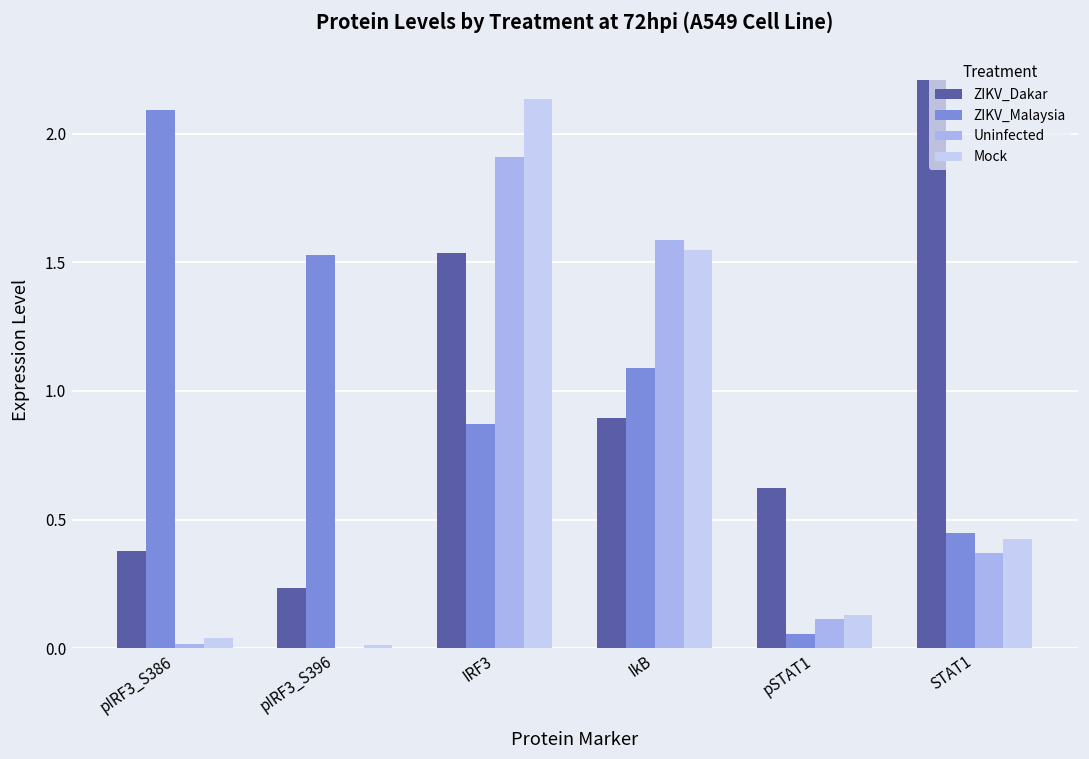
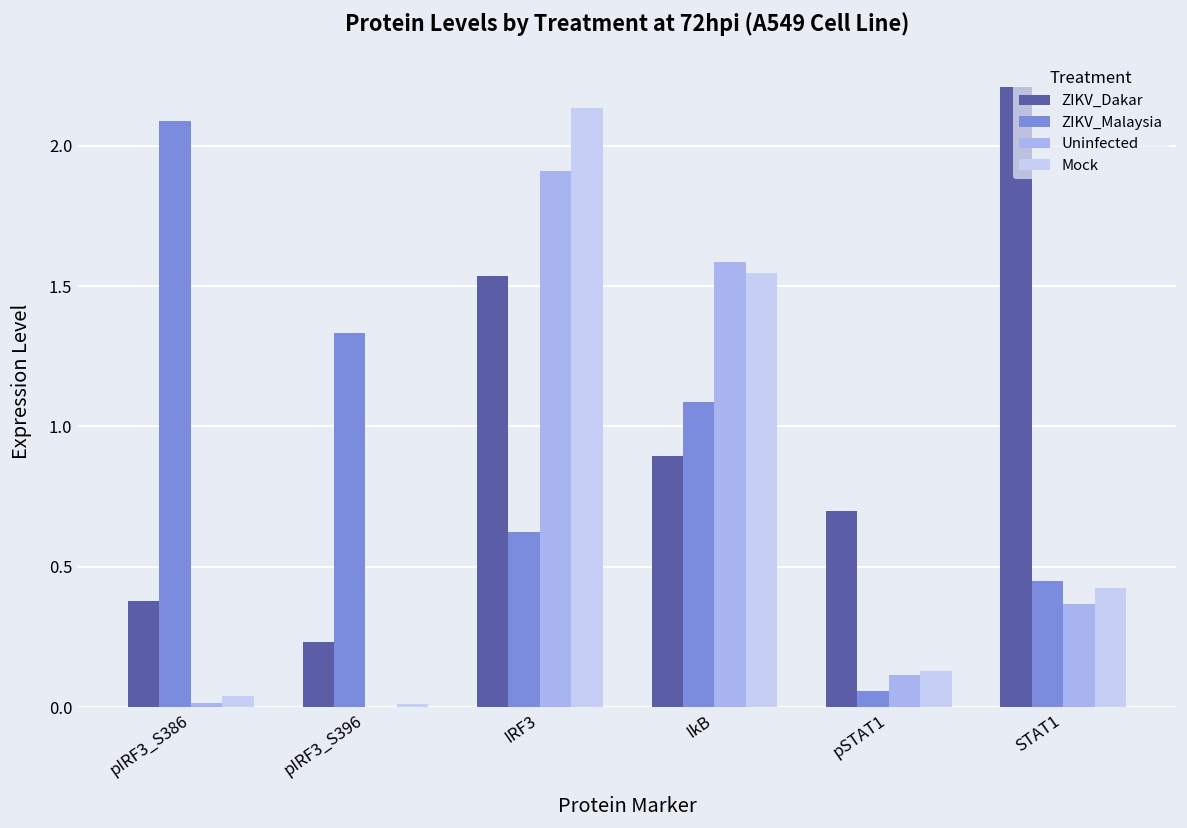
  {
    "ZIKV_Dakar": {
      "pIRF3_S386": 0.38,
      "pIRF3_S396": 0.23,
      "IRF3": 1.54,
      "IkB": 0.90,
-     "pSTAT1": 0.62
+     "pSTAT1": 0.70
    },
    "ZIKV_Malaysia": {
      "pIRF3_S386": 2.09,
-     "pIRF3_S396": 1.53,
-     "IRF3": 0.87,
+     "pIRF3_S396": 1.33,
+     "IRF3": 0.62,
      "IkB": 1.09,
      "pSTAT1": 0.06,
      "STAT1": 0.45
    }
  }
